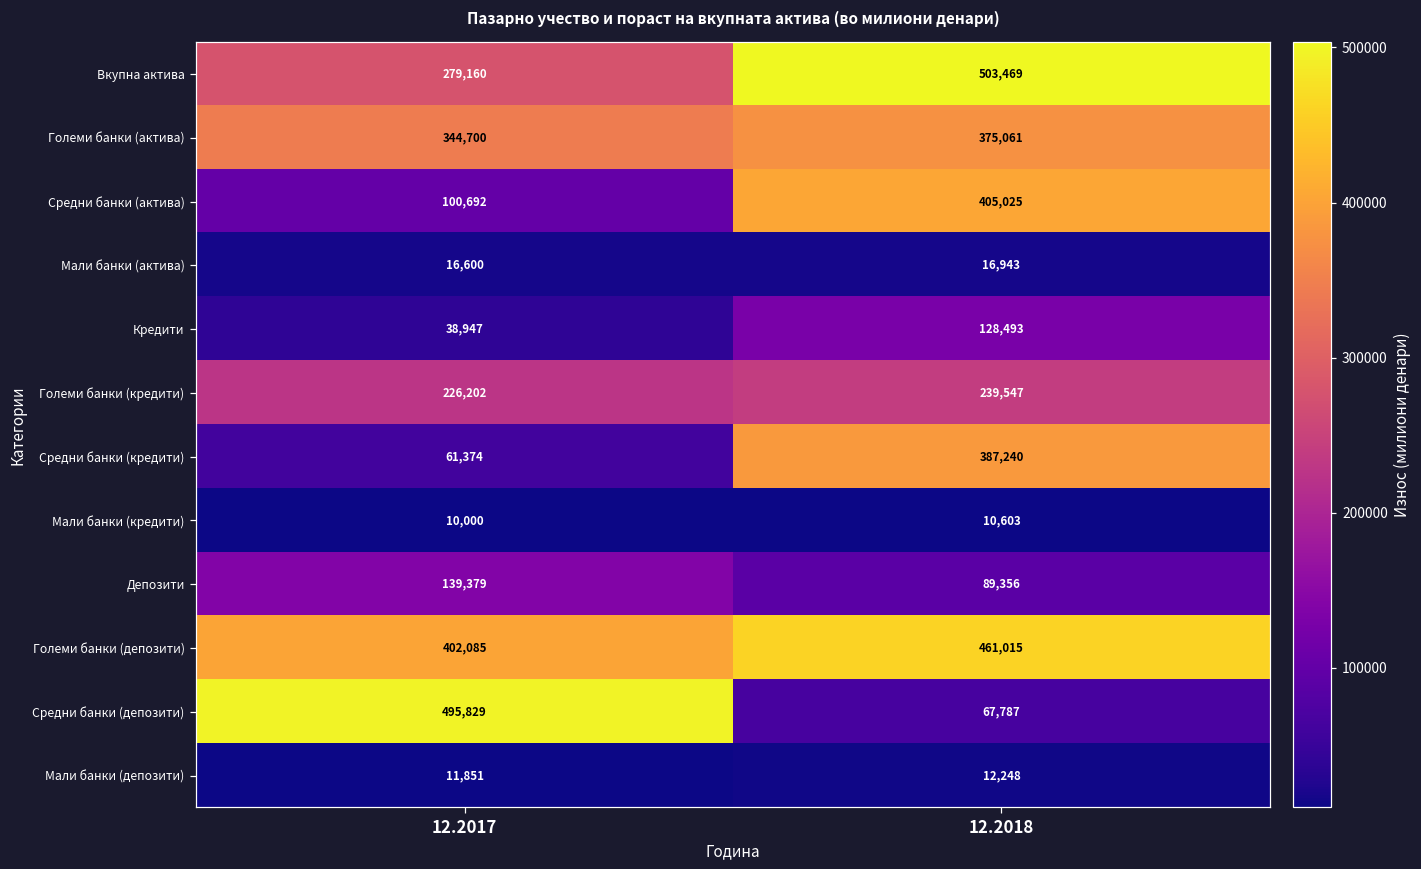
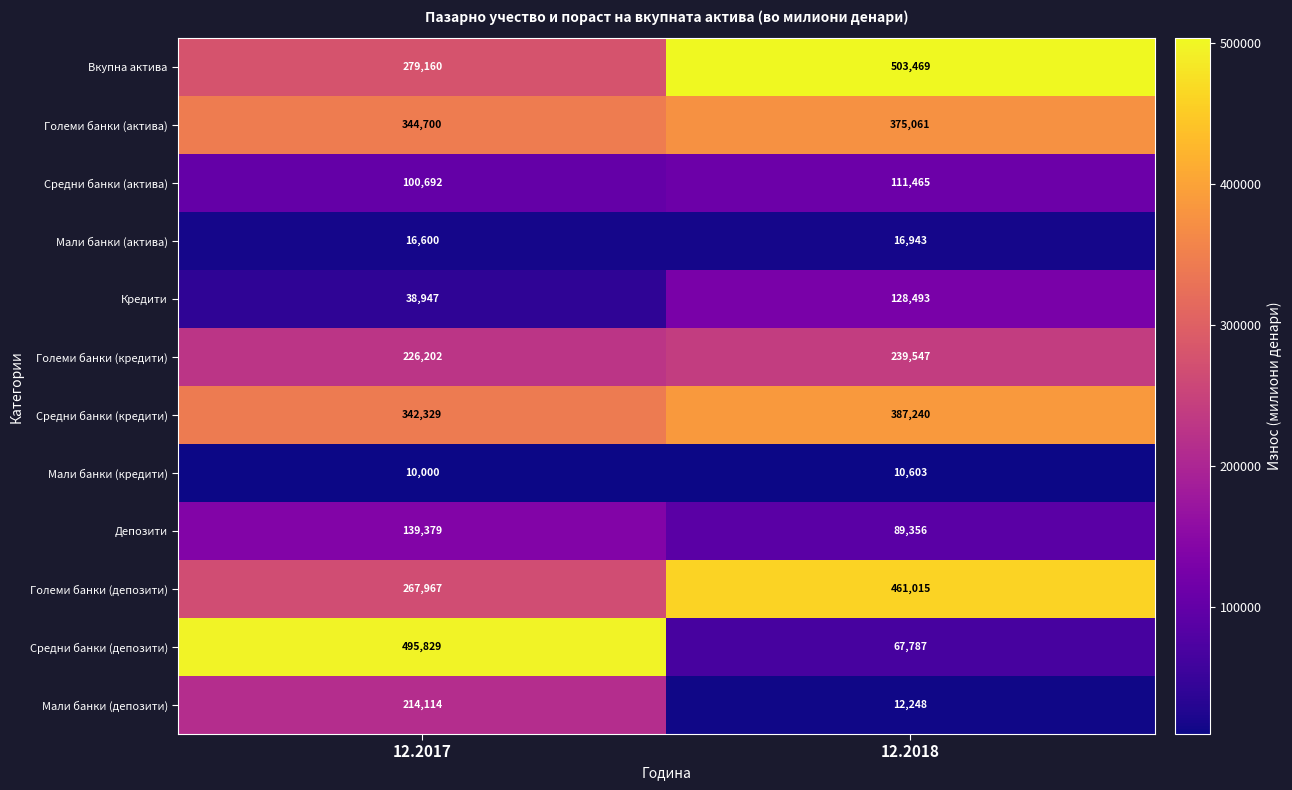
  {
    "Вкупна актива": {
      "12.2017": "279,160",
      "12.2018": "503,469"
    },
    "Големи банки (актива)": {
      "12.2017": "344,700",
      "12.2018": "375,061"
    },
    "Средни банки (актива)": {
      "12.2017": "100,692",
-     "12.2018": "405,025"
+     "12.2018": "111,465"
    },
    "Мали банки (актива)": {
      "12.2017": "16,600",
      "12.2018": "16,943"
    },
    "Кредити": {
      "12.2017": "38,947",
      "12.2018": "128,493"
    },
    "Големи банки (кредити)": {
      "12.2017": "226,202",
      "12.2018": "239,547"
    },
    "Средни банки (кредити)": {
-     "12.2017": "61,374",
+     "12.2017": "342,329",
      "12.2018": "387,240"
    },
    "Мали банки (кредити)": {
      "12.2017": "10,000",
      "12.2018": "10,603"
    },
    "Депозити": {
      "12.2017": "139,379",
      "12.2018": "89,356"
    },
    "Големи банки (депозити)": {
-     "12.2017": "402,085",
+     "12.2017": "267,967",
      "12.2018": "461,015"
    },
    "Средни банки (депозити)": {
      "12.2017": "495,829",
      "12.2018": "67,787"
    },
    "Мали банки (депозити)": {
-     "12.2017": "11,851",
+     "12.2017": "214,114",
      "12.2018": "12,248"
    }
  }
